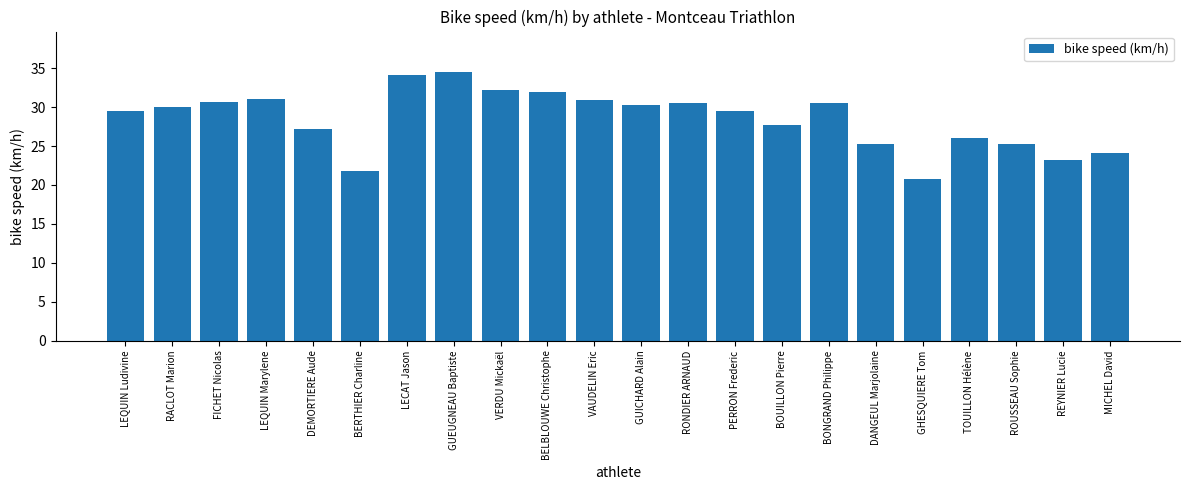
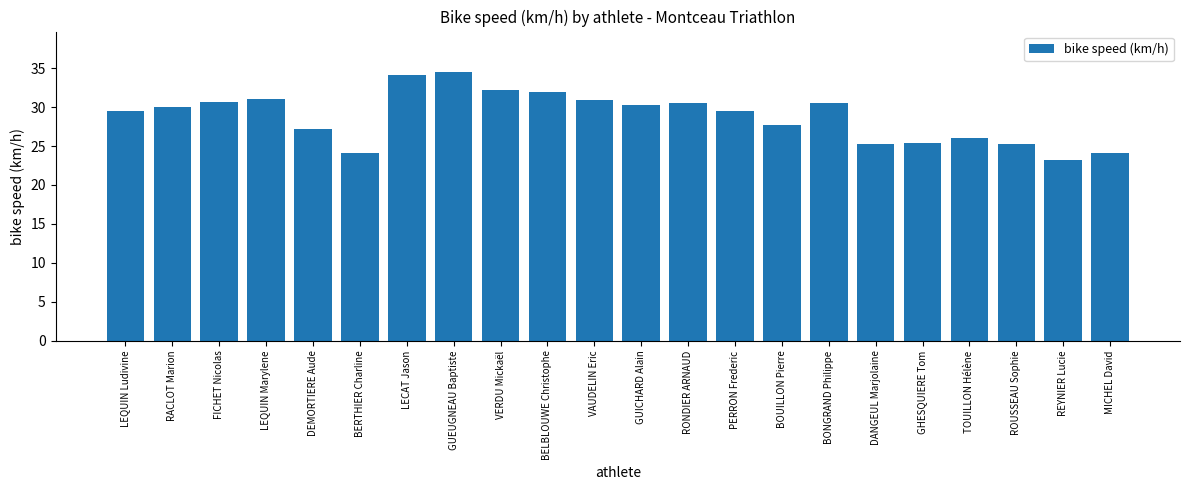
  {
    "LEQUIN Ludivine": 29,
    "RACLOT Marion": 30,
    "FICHET Nicolas": 31,
    "LEQUIN Marylene": 31,
    "DEMORTIERE Aude": 27,
-   "BERTHIER Charline": 22,
+   "BERTHIER Charline": 24,
    "LECAT Jason": 34,
    "GUEUGNEAU Baptiste": 35,
    "VERDU Mickaël": 32,
    "BELBLOUWE Christophe": 32,
    "VAUDELIN Eric": 31,
    "GUICHARD Alain": 30,
    "RONDIER ARNAUD": 30,
    "PERRON Frederic": 30,
    "BOUILLON Pierre": 28,
    "BONGRAND Philippe": 31,
    "DANGEUL Marjolaine": 25,
-   "GHESQUIERE Tom": 21,
+   "GHESQUIERE Tom": 25,
    "TOUILLON Hélène": 26,
    "ROUSSEAU Sophie": 25,
    "REYNIER Lucie": 23,
    "MICHEL David": 24
  }
